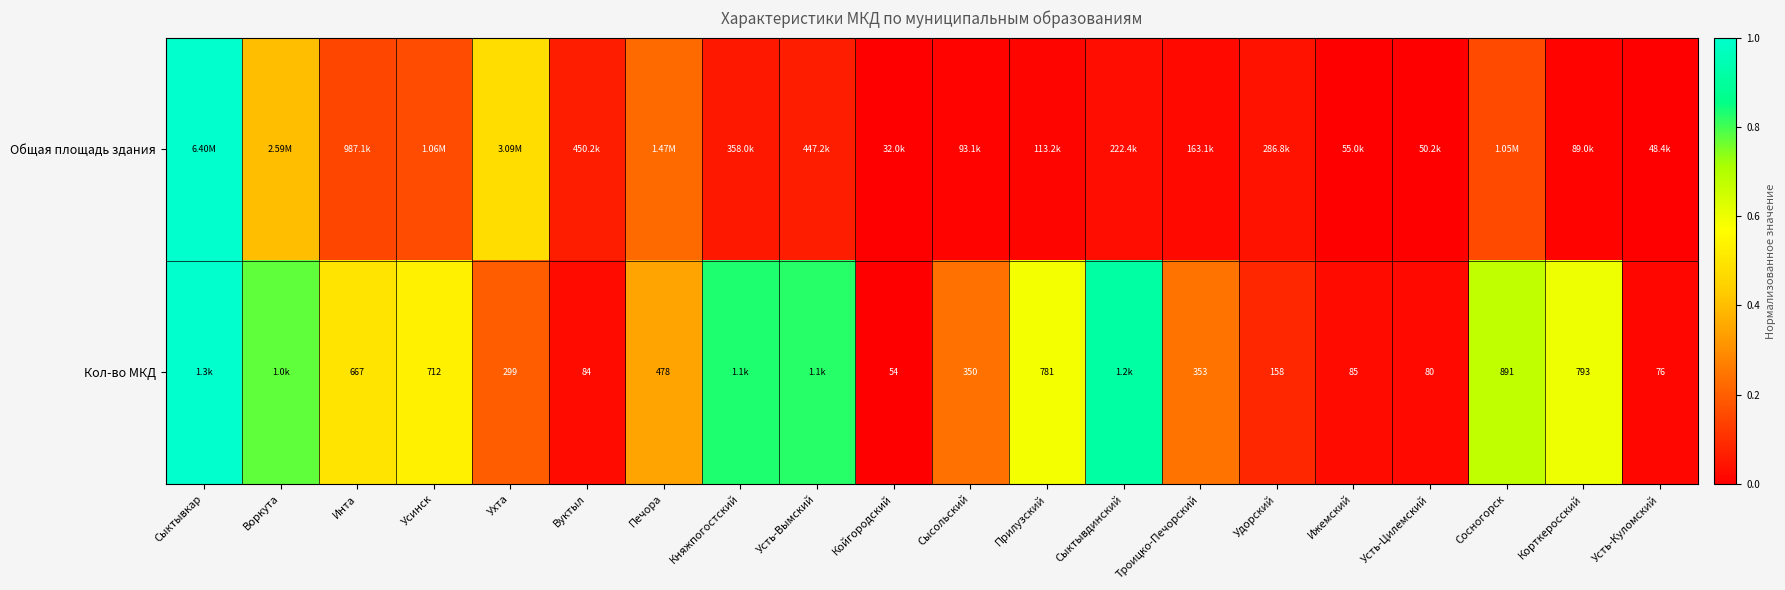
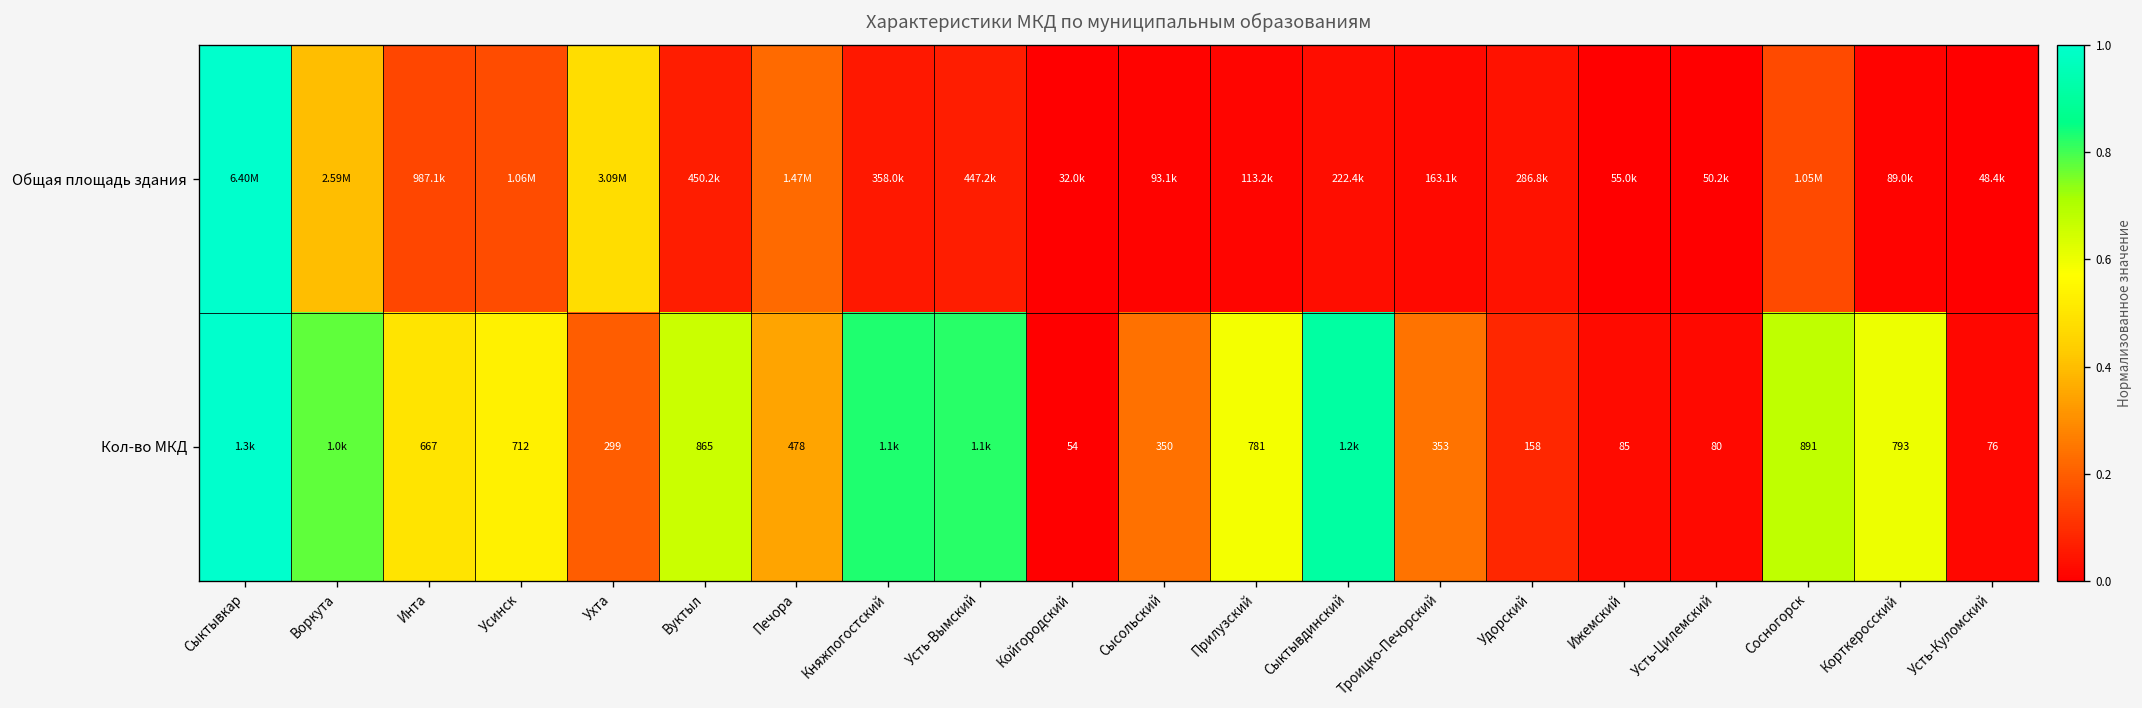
  {
    "Общая площадь здания": {
      "Сыктывкар": "6.40M",
      "Воркута": "2.59M",
      "Инта": "987.1k",
      "Усинск": "1.06M",
      "Ухта": "3.09M",
      "Вуктыл": "450.2k",
      "Печора": "1.47M",
      "Княжпогостский": "358.0k",
      "Усть-Вымский": "447.2k",
      "Койгородский": "32.0k",
      "Сысольский": "93.1k",
      "Прилузский": "113.2k",
      "Сыктывдинский": "222.4k",
      "Троицко-Печорский": "163.1k",
      "Удорский": "286.8k",
      "Ижемский": "55.0k",
      "Усть-Цилемский": "50.2k",
      "Сосногорск": "1.05M",
      "Корткеросский": "89.0k",
      "Усть-Куломский": "48.4k"
    },
    "Кол-во МКД": {
      "Сыктывкар": "1.3k",
      "Воркута": "1.0k",
      "Инта": "667",
      "Усинск": "712",
      "Ухта": "299",
-     "Вуктыл": "84",
+     "Вуктыл": "865",
      "Печора": "478",
      "Княжпогостский": "1.1k",
      "Усть-Вымский": "1.1k",
      "Койгородский": "54",
      "Сысольский": "350",
      "Прилузский": "781",
      "Сыктывдинский": "1.2k",
      "Троицко-Печорский": "353",
      "Удорский": "158",
      "Ижемский": "85",
      "Усть-Цилемский": "80",
      "Сосногорск": "891",
      "Корткеросский": "793",
      "Усть-Куломский": "76"
    }
  }
